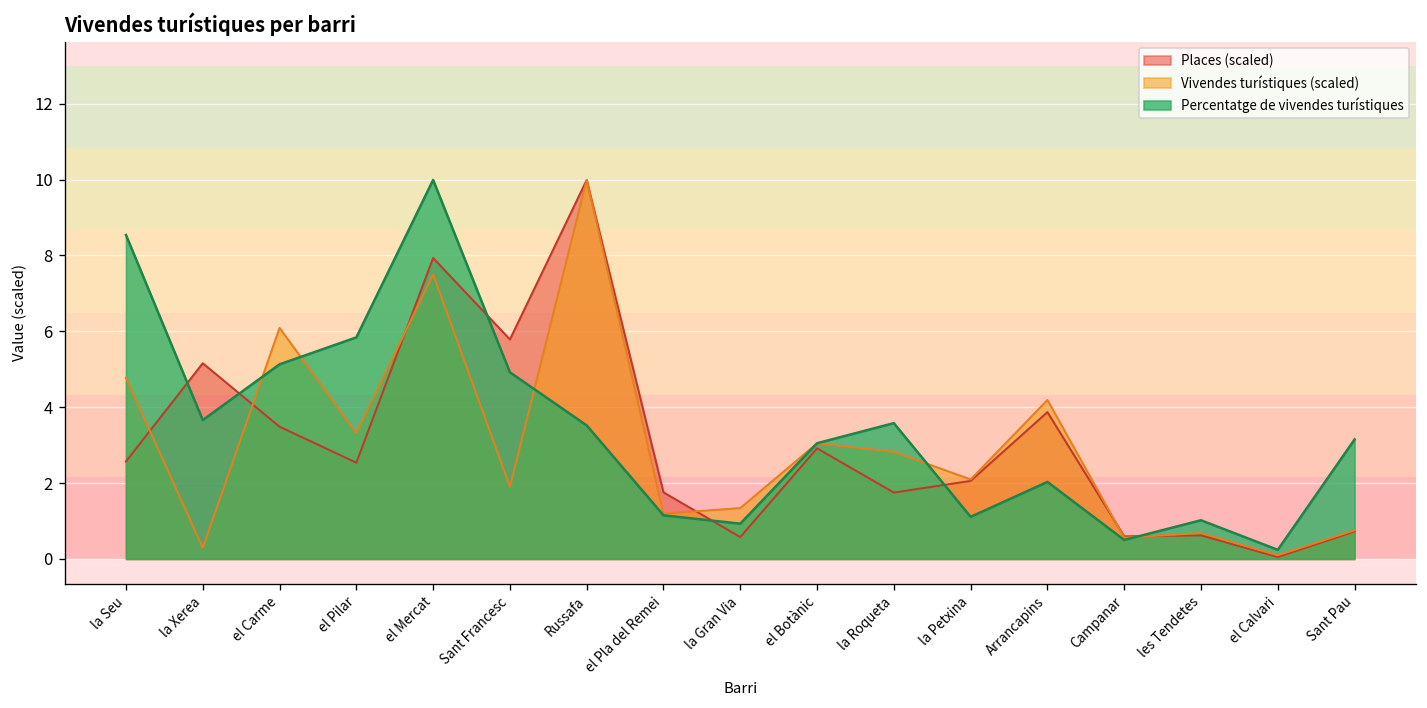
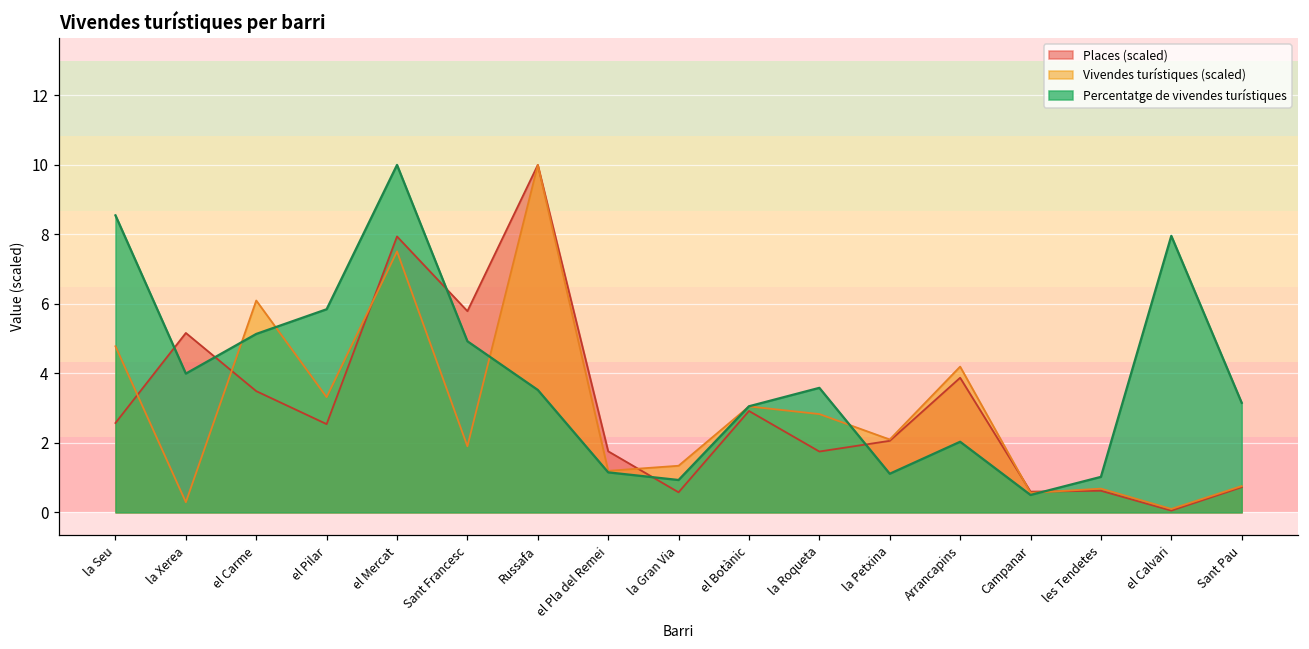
  {
    "Places (scaled)": {
      "la Seu": 2.6,
      "la Xerea": 5.2,
      "el Carme": 3.5,
      "el Pilar": 2.5,
      "el Mercat": 7.9,
      "Sant Francesc": 5.8,
      "el Pla del Remei": 1.8,
      "la Gran Via": 0.6,
      "el Botànic": 2.9,
      "la Roqueta": 1.7,
      "Arrancapins": 3.9
    },
    "Vivendes turístiques (scaled)": {
      "la Seu": 4.8,
      "la Xerea": 0.3,
      "el Carme": 6.1,
      "el Pilar": 3.3,
      "el Mercat": 7.5,
      "Sant Francesc": 1.9,
      "la Gran Via": 1.3,
      "la Roqueta": 2.8,
      "Arrancapins": 4.2
    },
    "Percentatge de vivendes turístiques": {
      "la Seu": 8.5,
-     "la Xerea": 3.7,
+     "la Xerea": 4.0,
      "el Carme": 5.1,
      "el Pilar": 5.8,
      "el Mercat": 10.0,
      "Sant Francesc": 4.9,
      "Russafa": 3.5,
      "la Gran Via": 0.9,
      "la Roqueta": 3.6,
      "la Petxina": 1.1,
      "Arrancapins": 2.0,
      "les Tendetes": 1.0,
-     "el Calvari": 0.2,
+     "el Calvari": 8.0,
      "Sant Pau": 3.2
    }
  }
